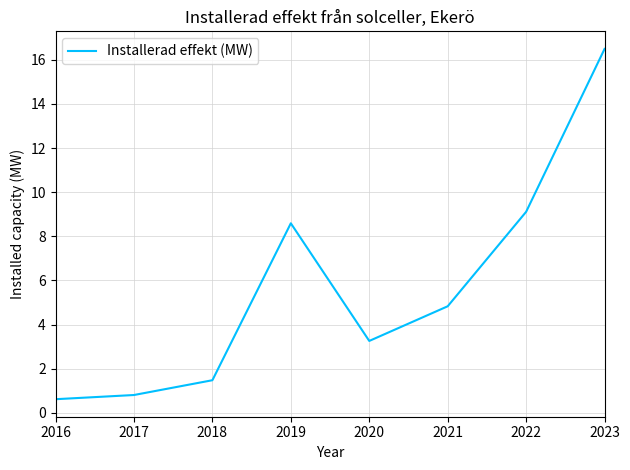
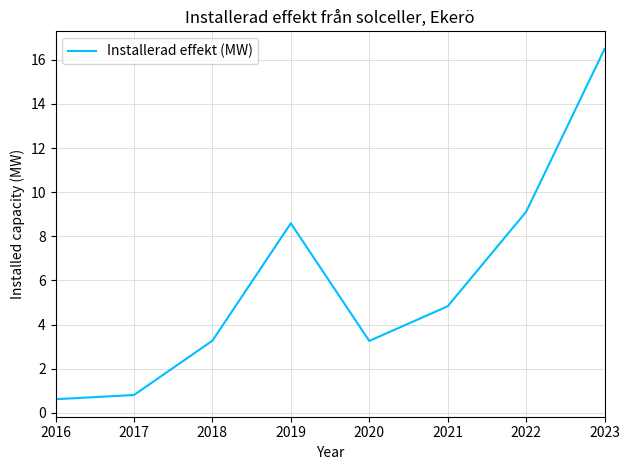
  {
    "2016": 0.6,
    "2017": 0.8,
-   "2018": 1.5,
+   "2018": 3.3,
    "2019": 8.6,
    "2020": 3.3,
    "2021": 4.8,
    "2022": 9.1,
    "2023": 16.5
  }
